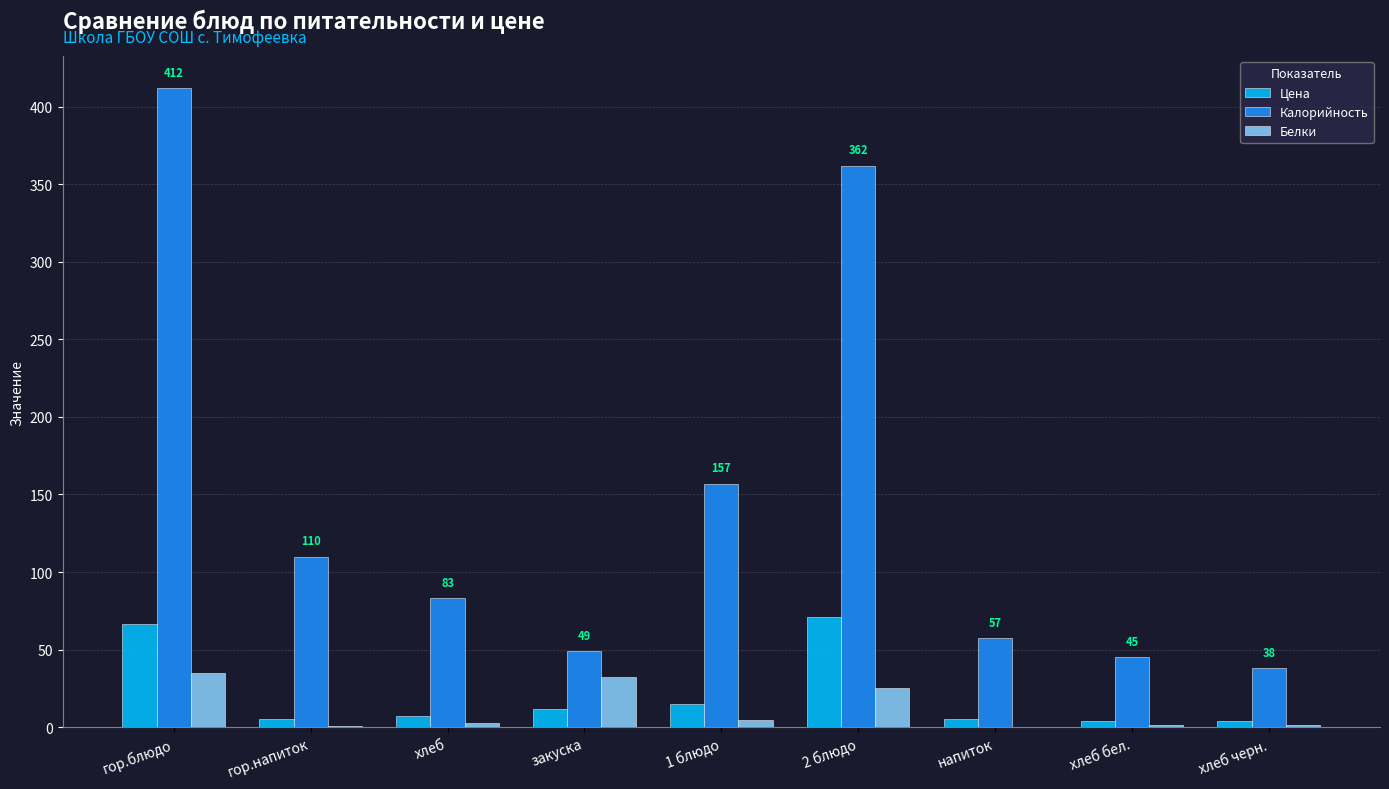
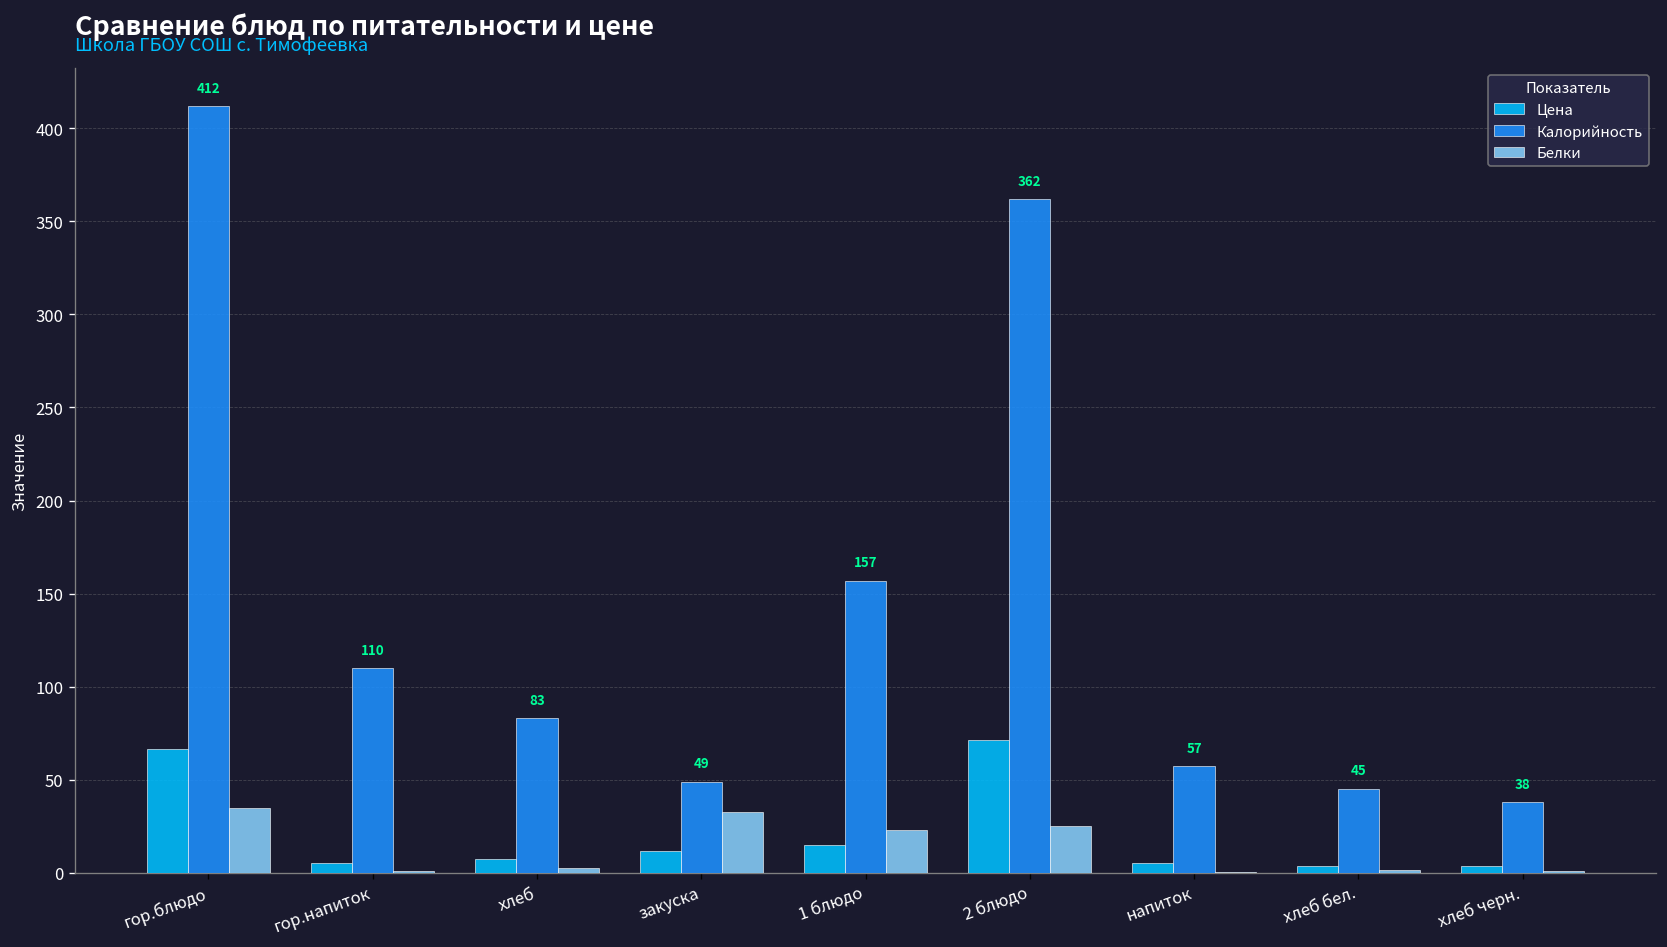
  {
    "Белки": {
      "гор.блюдо": 35,
      "хлеб": 3,
      "закуска": 33,
-     "1 блюдо": 5,
+     "1 блюдо": 23,
      "2 блюдо": 25
    }
  }
